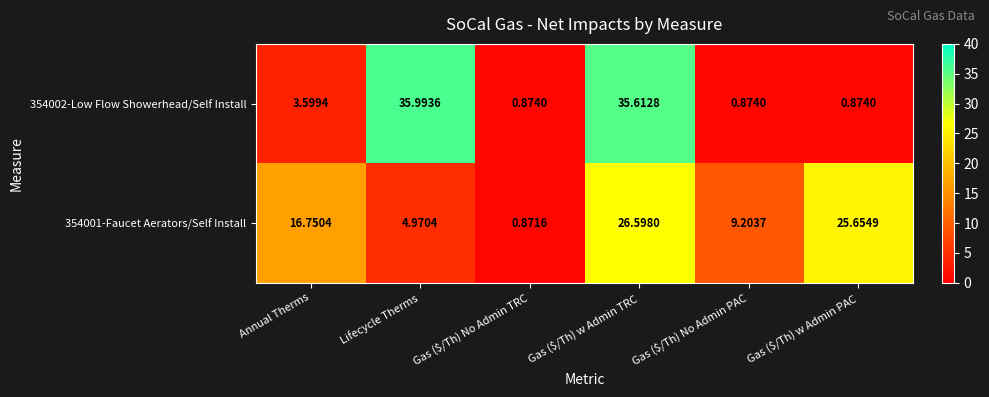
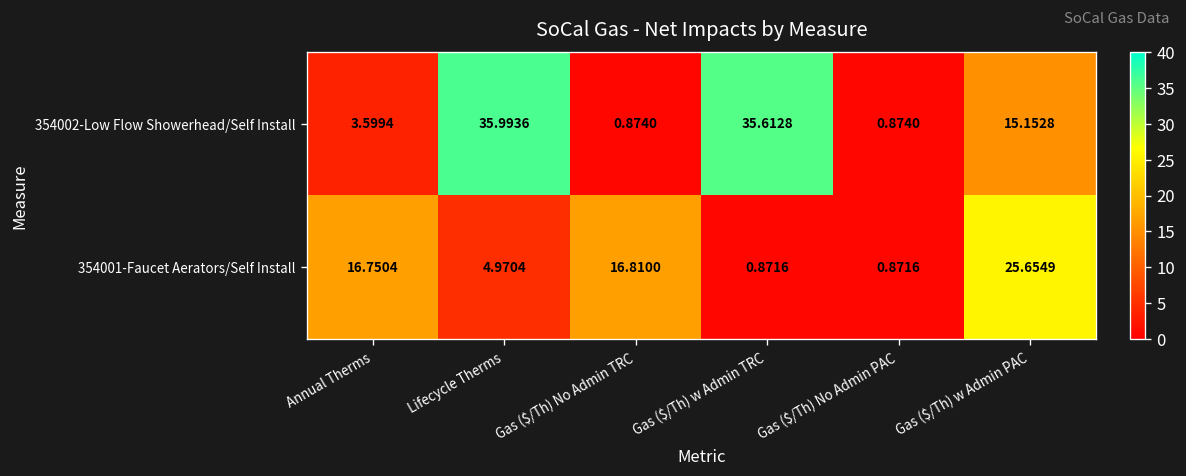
  {
    "354002-Low Flow Showerhead/Self Install": {
      "Annual Therms": 3.5994,
      "Lifecycle Therms": 35.9936,
      "Gas ($/Th) No Admin TRC": 0.8740,
      "Gas ($/Th) w Admin TRC": 35.6128,
      "Gas ($/Th) No Admin PAC": 0.8740,
-     "Gas ($/Th) w Admin PAC": 0.8740
+     "Gas ($/Th) w Admin PAC": 15.1528
    },
    "354001-Faucet Aerators/Self Install": {
      "Annual Therms": 16.7504,
      "Lifecycle Therms": 4.9704,
-     "Gas ($/Th) No Admin TRC": 0.8716,
-     "Gas ($/Th) w Admin TRC": 26.5980,
-     "Gas ($/Th) No Admin PAC": 9.2037,
+     "Gas ($/Th) No Admin TRC": 16.8100,
+     "Gas ($/Th) w Admin TRC": 0.8716,
+     "Gas ($/Th) No Admin PAC": 0.8716,
      "Gas ($/Th) w Admin PAC": 25.6549
    }
  }
